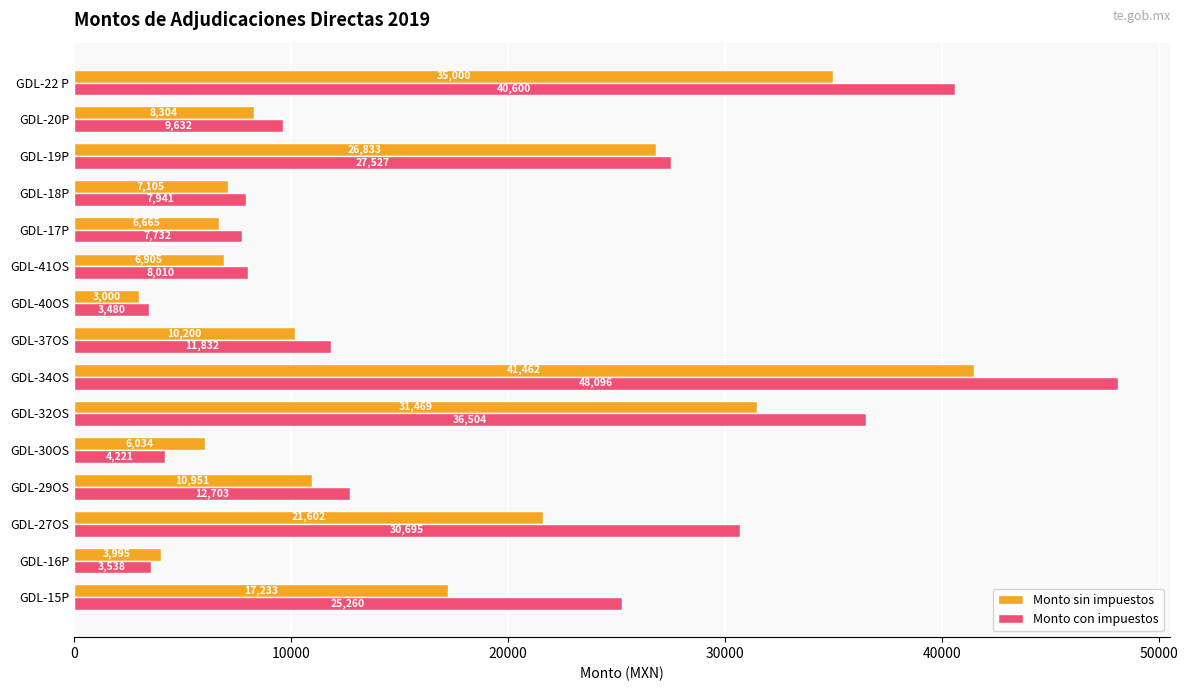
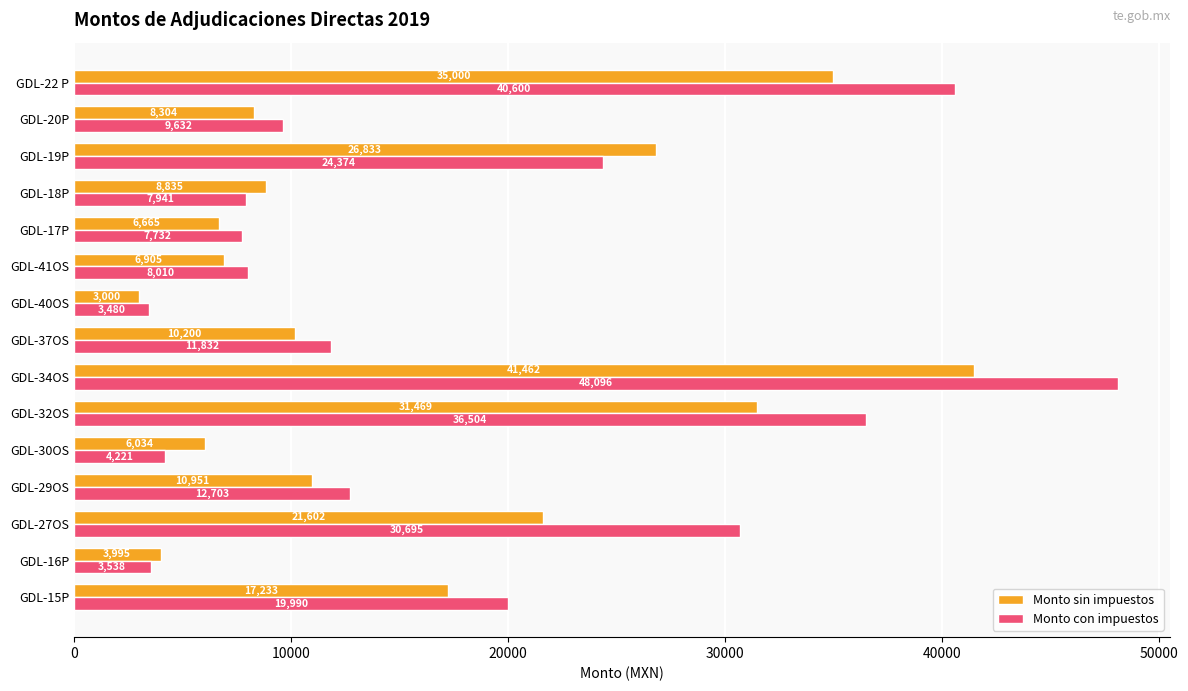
  {
    "Monto sin impuestos": {
      "GDL-22 P": "35,000",
      "GDL-20P": "8,304",
      "GDL-19P": "26,833",
-     "GDL-18P": "7,105",
+     "GDL-18P": "8,835",
      "GDL-17P": "6,665",
      "GDL-41OS": "6,905",
      "GDL-40OS": "3,000",
      "GDL-37OS": "10,200",
      "GDL-34OS": "41,462",
      "GDL-32OS": "31,469",
      "GDL-30OS": "6,034",
      "GDL-29OS": "10,951",
      "GDL-27OS": "21,602",
      "GDL-16P": "3,995",
      "GDL-15P": "17,233"
    },
    "Monto con impuestos": {
      "GDL-22 P": "40,600",
      "GDL-20P": "9,632",
-     "GDL-19P": "27,527",
+     "GDL-19P": "24,374",
      "GDL-18P": "7,941",
      "GDL-17P": "7,732",
      "GDL-41OS": "8,010",
      "GDL-40OS": "3,480",
      "GDL-37OS": "11,832",
      "GDL-34OS": "48,096",
      "GDL-32OS": "36,504",
      "GDL-30OS": "4,221",
      "GDL-29OS": "12,703",
      "GDL-27OS": "30,695",
      "GDL-16P": "3,538",
-     "GDL-15P": "25,260"
+     "GDL-15P": "19,990"
    }
  }
